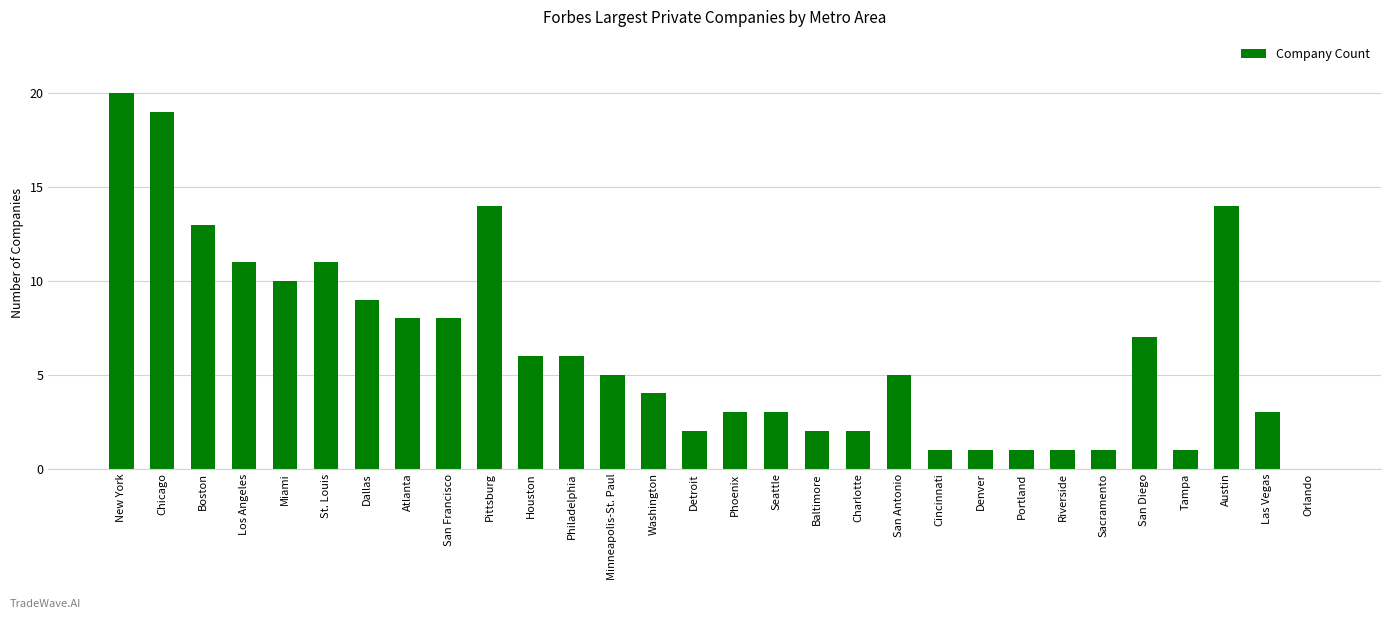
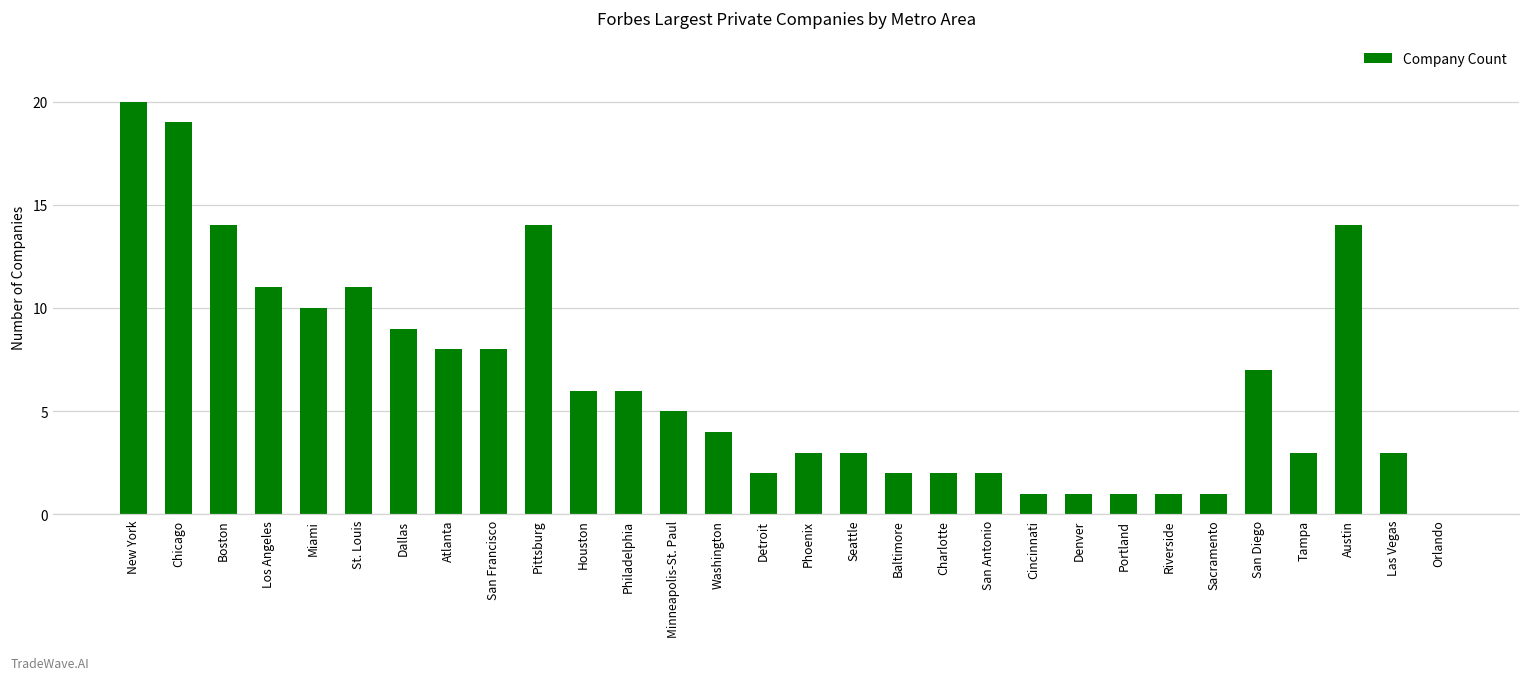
  {
    "New York": 20,
    "Chicago": 19,
-   "Boston": 13,
+   "Boston": 14,
    "Los Angeles": 11,
    "Miami": 10,
    "St. Louis": 11,
    "Dallas": 9,
    "Atlanta": 8,
    "San Francisco": 8,
    "Pittsburg": 14,
    "Houston": 6,
    "Philadelphia": 6,
    "Minneapolis-St. Paul": 5,
    "Washington": 4,
    "Detroit": 2,
    "Phoenix": 3,
    "Seattle": 3,
    "Baltimore": 2,
    "Charlotte": 2,
-   "San Antonio": 5,
+   "San Antonio": 2,
    "Cincinnati": 1,
    "Denver": 1,
    "Portland": 1,
    "Riverside": 1,
    "Sacramento": 1,
    "San Diego": 7,
-   "Tampa": 1,
+   "Tampa": 3,
    "Austin": 14,
    "Las Vegas": 3,
    "Orlando": 0
  }
